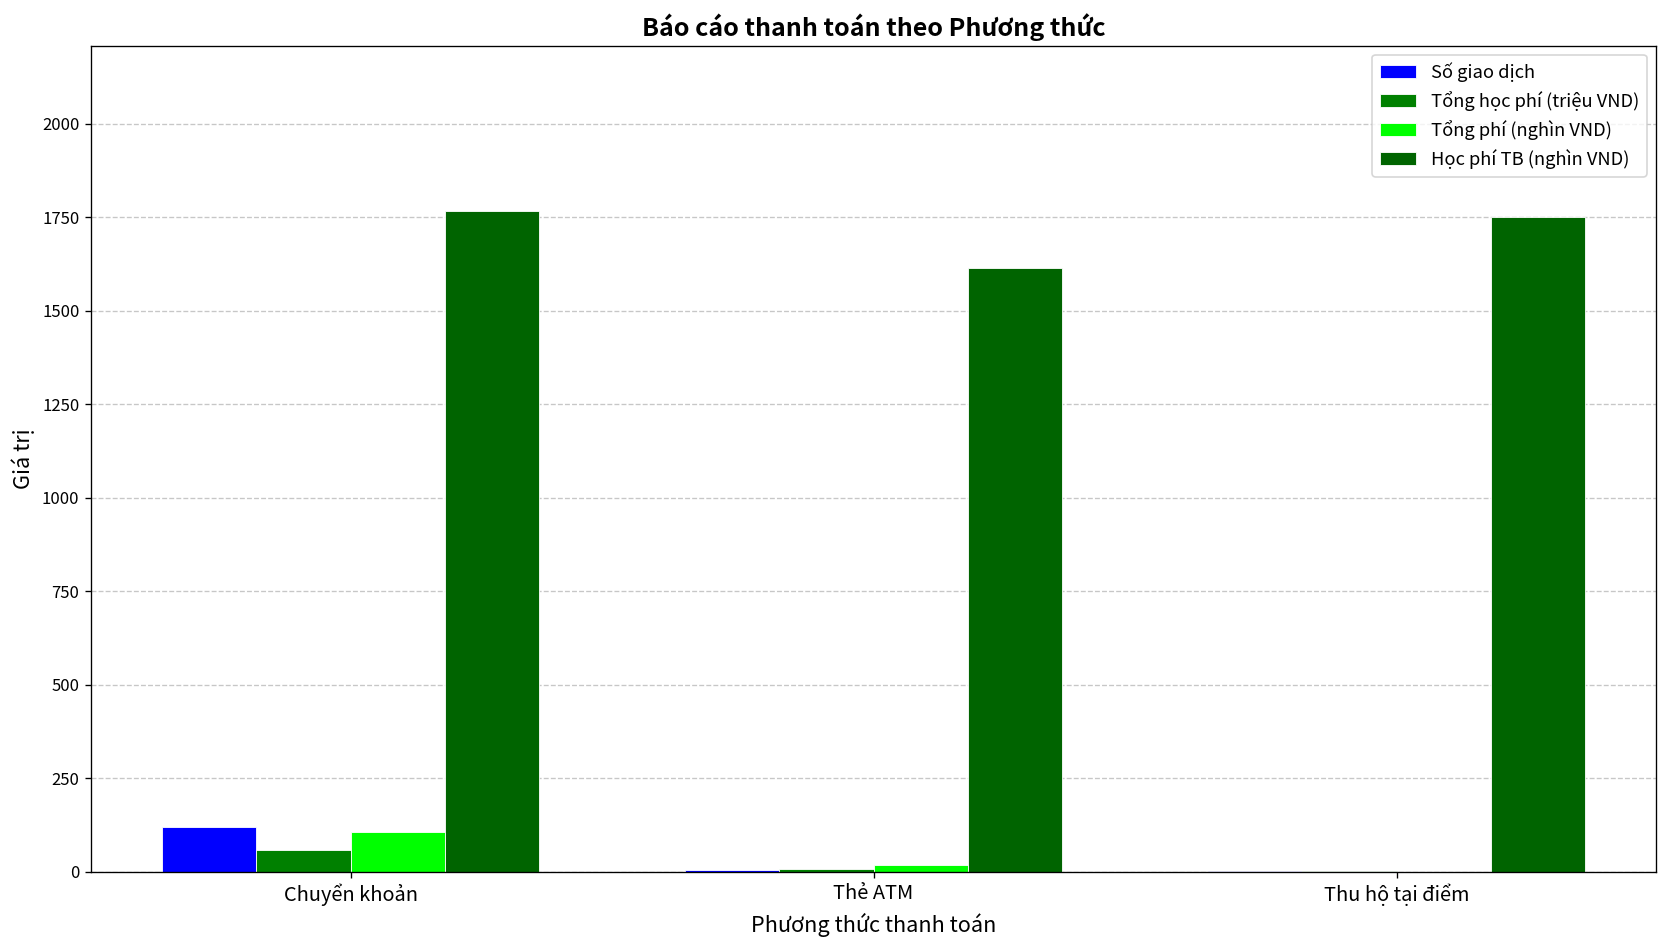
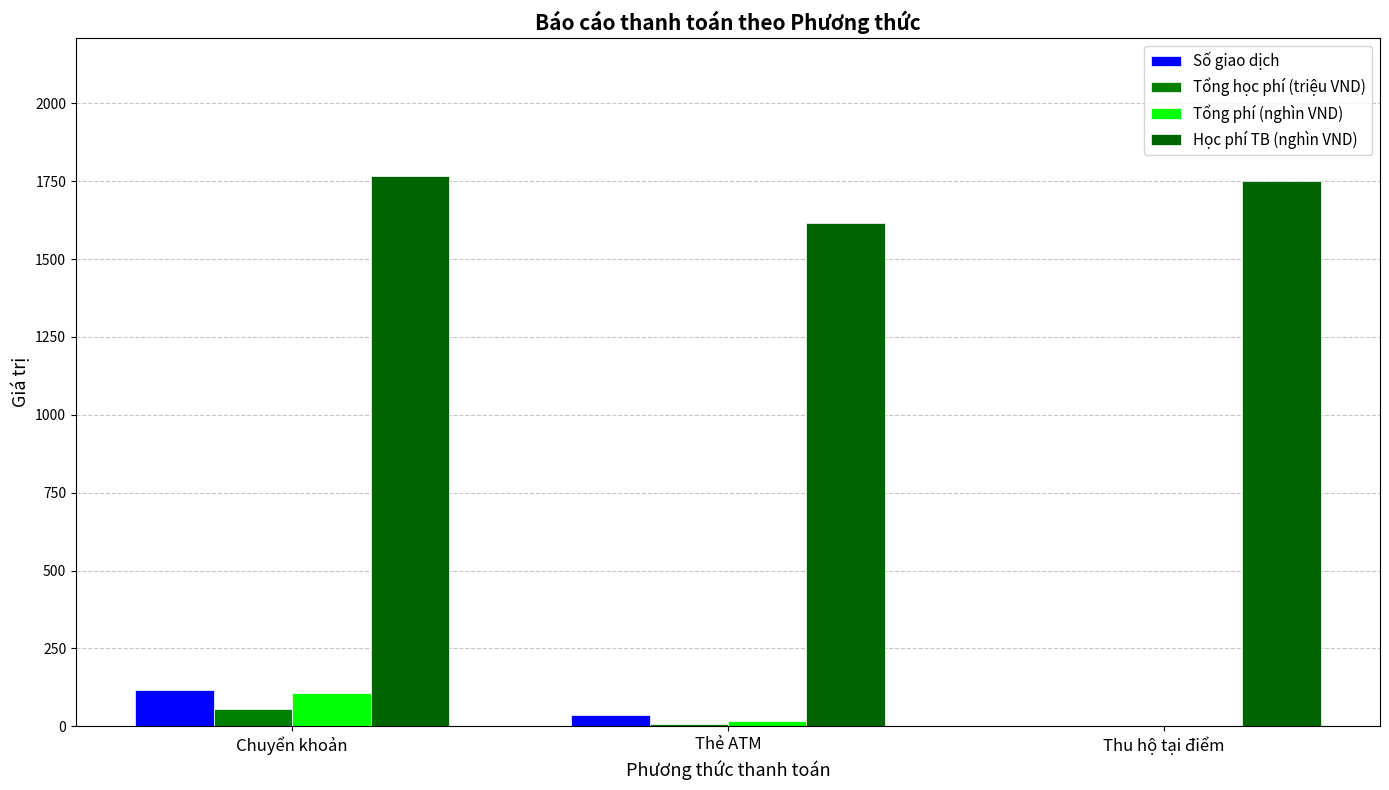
  {
    "Số giao dịch": {
      "Chuyển khoản": 120,
-     "Thẻ ATM": 10
+     "Thẻ ATM": 40
    },
    "Tổng phí (nghìn VND)": {
      "Chuyển khoản": 110,
      "Thẻ ATM": 20,
      "Thu hộ tại điểm": 0
    }
  }
